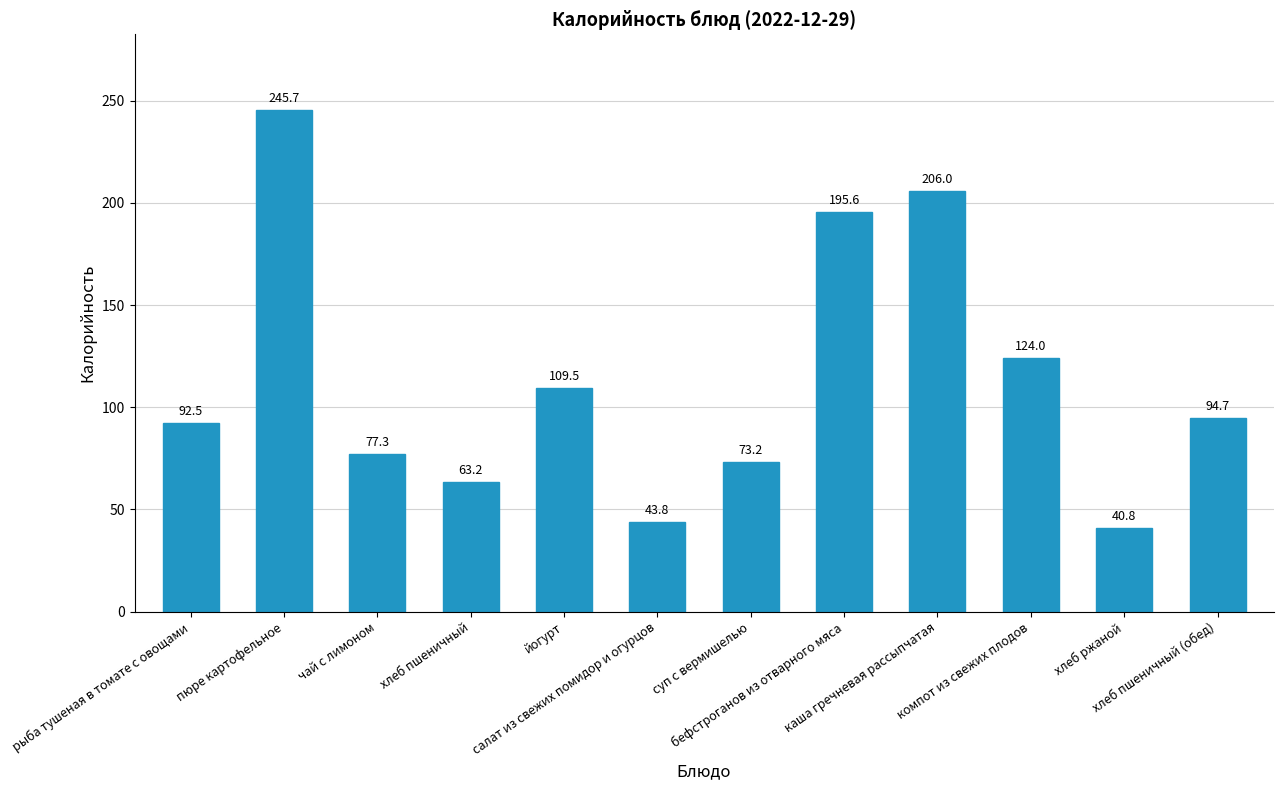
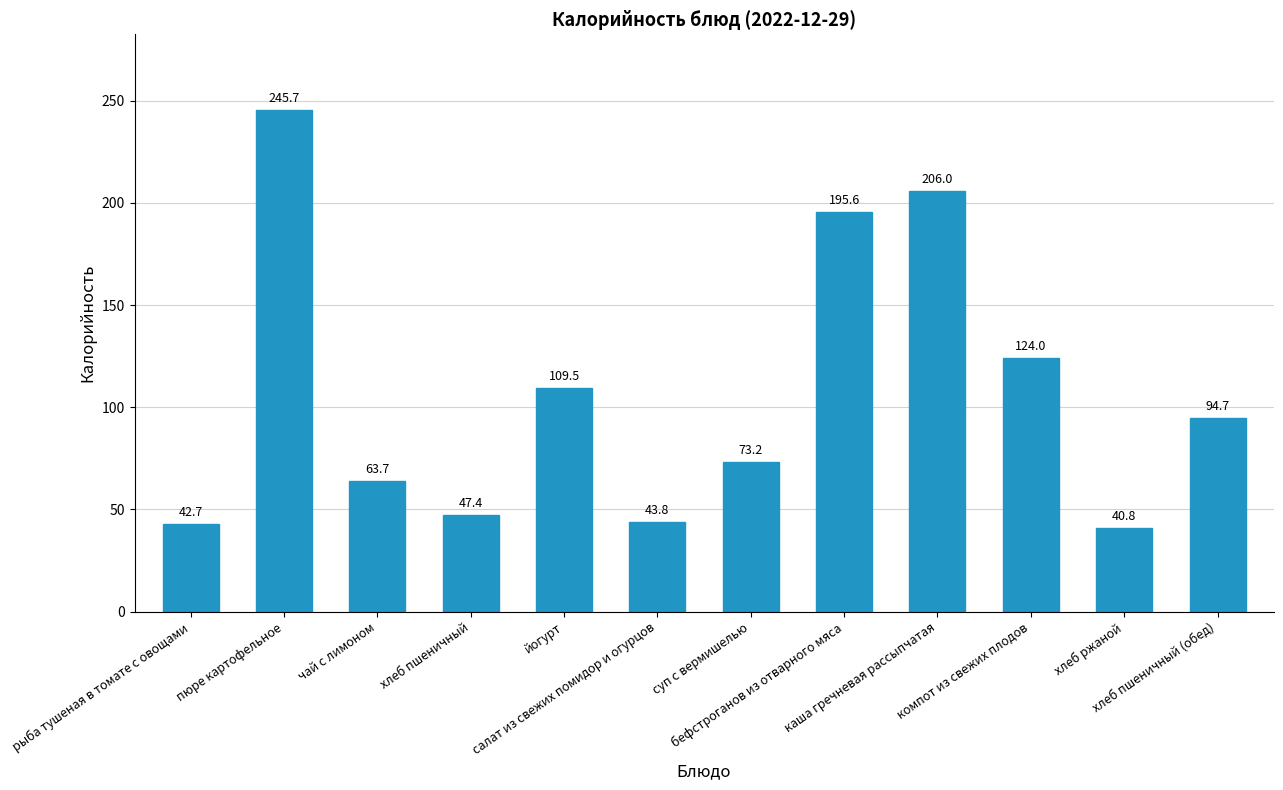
  {
-   "рыба тушеная в томате с овощами": 92.5,
+   "рыба тушеная в томате с овощами": 42.7,
    "пюре картофельное": 245.7,
-   "чай с лимоном": 77.3,
-   "хлеб пшеничный": 63.2,
+   "чай с лимоном": 63.7,
+   "хлеб пшеничный": 47.4,
    "йогурт": 109.5,
    "салат из свежих помидор и огурцов": 43.8,
    "суп с вермишелью": 73.2,
    "бефстроганов из отварного мяса": 195.6,
    "каша гречневая рассыпчатая": 206.0,
    "компот из свежих плодов": 124.0,
    "хлеб ржаной": 40.8,
    "хлеб пшеничный (обед)": 94.7
  }
